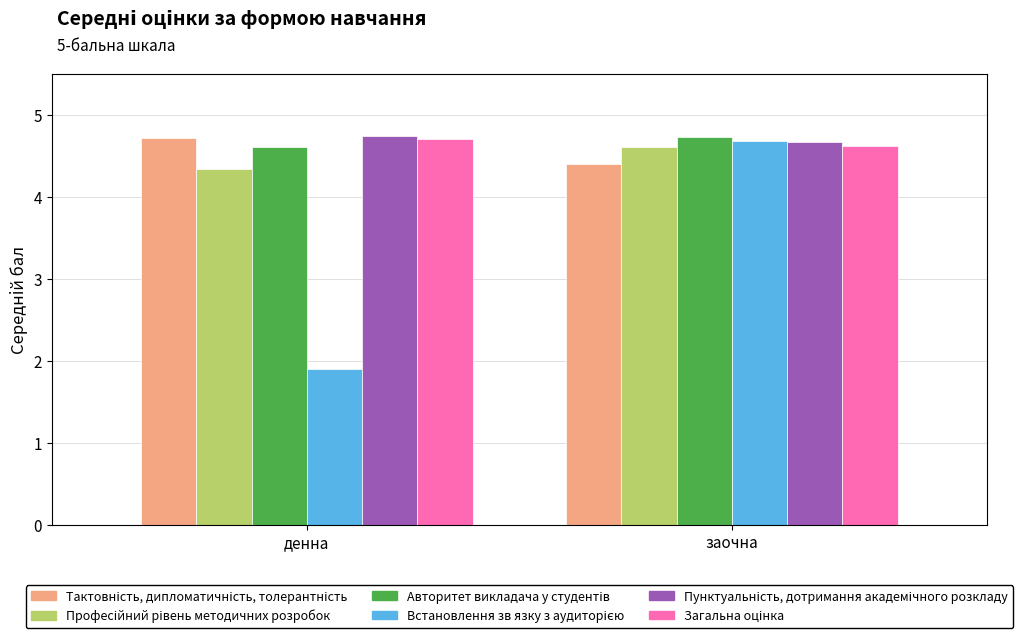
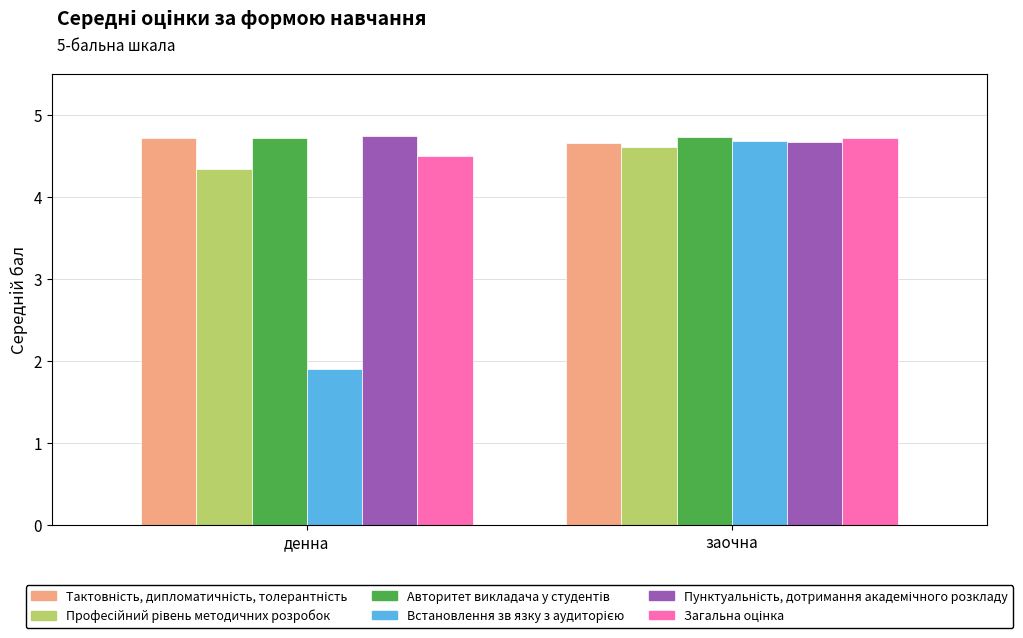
  {
    "Тактовність, дипломатичність, толерантність": {
      "денна": 4.7,
-     "заочна": 4.4
+     "заочна": 4.7
    },
    "Професійний рівень методичних розробок": {
      "денна": 4.3,
      "заочна": 4.6
    },
    "Авторитет викладача у студентів": {
-     "денна": 4.6,
+     "денна": 4.7,
      "заочна": 4.7
    },
    "Встановлення зв язку з аудиторією": {
      "денна": 1.9,
      "заочна": 4.7
    },
    "Пунктуальність, дотримання академічного розкладу": {
      "денна": 4.7,
      "заочна": 4.7
    },
    "Загальна оцінка": {
-     "денна": 4.7,
-     "заочна": 4.6
+     "денна": 4.5,
+     "заочна": 4.7
    }
  }
